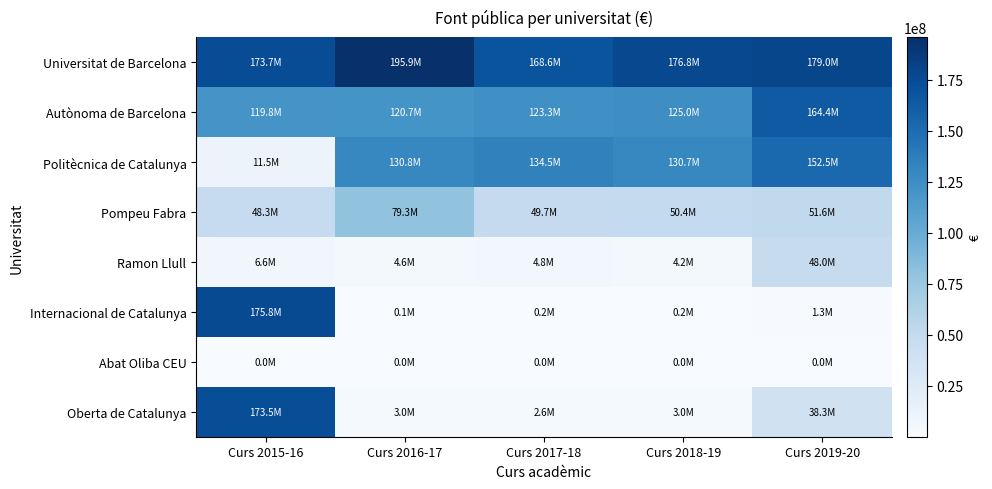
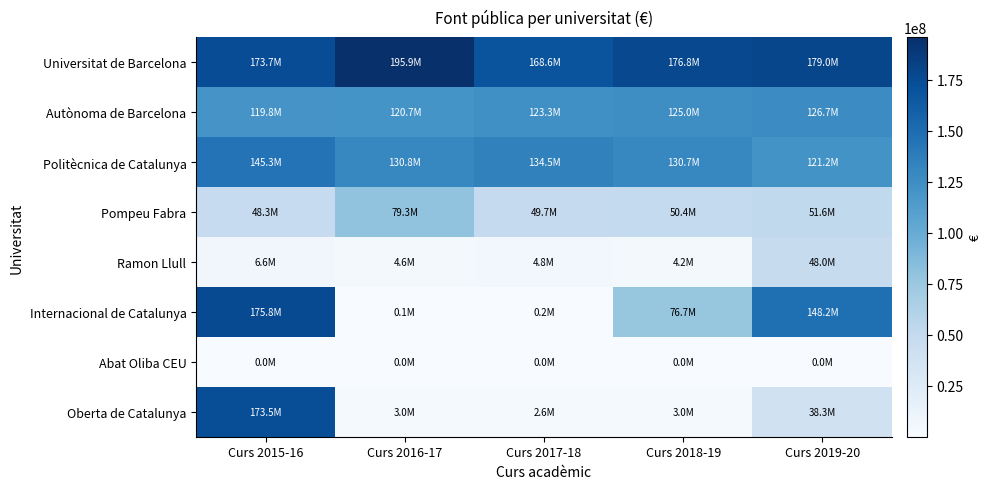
  {
    "Universitat de Barcelona": {
      "Curs 2015-16": "173.7M",
      "Curs 2016-17": "195.9M",
      "Curs 2017-18": "168.6M",
      "Curs 2018-19": "176.8M",
      "Curs 2019-20": "179.0M"
    },
    "Autònoma de Barcelona": {
      "Curs 2015-16": "119.8M",
      "Curs 2016-17": "120.7M",
      "Curs 2017-18": "123.3M",
      "Curs 2018-19": "125.0M",
-     "Curs 2019-20": "164.4M"
+     "Curs 2019-20": "126.7M"
    },
    "Politècnica de Catalunya": {
-     "Curs 2015-16": "11.5M",
+     "Curs 2015-16": "145.3M",
      "Curs 2016-17": "130.8M",
      "Curs 2017-18": "134.5M",
      "Curs 2018-19": "130.7M",
-     "Curs 2019-20": "152.5M"
+     "Curs 2019-20": "121.2M"
    },
    "Pompeu Fabra": {
      "Curs 2015-16": "48.3M",
      "Curs 2016-17": "79.3M",
      "Curs 2017-18": "49.7M",
      "Curs 2018-19": "50.4M",
      "Curs 2019-20": "51.6M"
    },
    "Ramon Llull": {
      "Curs 2015-16": "6.6M",
      "Curs 2016-17": "4.6M",
      "Curs 2017-18": "4.8M",
      "Curs 2018-19": "4.2M",
      "Curs 2019-20": "48.0M"
    },
    "Internacional de Catalunya": {
      "Curs 2015-16": "175.8M",
      "Curs 2016-17": "0.1M",
      "Curs 2017-18": "0.2M",
-     "Curs 2018-19": "0.2M",
-     "Curs 2019-20": "1.3M"
+     "Curs 2018-19": "76.7M",
+     "Curs 2019-20": "148.2M"
    },
    "Abat Oliba CEU": {
      "Curs 2015-16": "0.0M",
      "Curs 2016-17": "0.0M",
      "Curs 2017-18": "0.0M",
      "Curs 2018-19": "0.0M",
      "Curs 2019-20": "0.0M"
    },
    "Oberta de Catalunya": {
      "Curs 2015-16": "173.5M",
      "Curs 2016-17": "3.0M",
      "Curs 2017-18": "2.6M",
      "Curs 2018-19": "3.0M",
      "Curs 2019-20": "38.3M"
    }
  }
